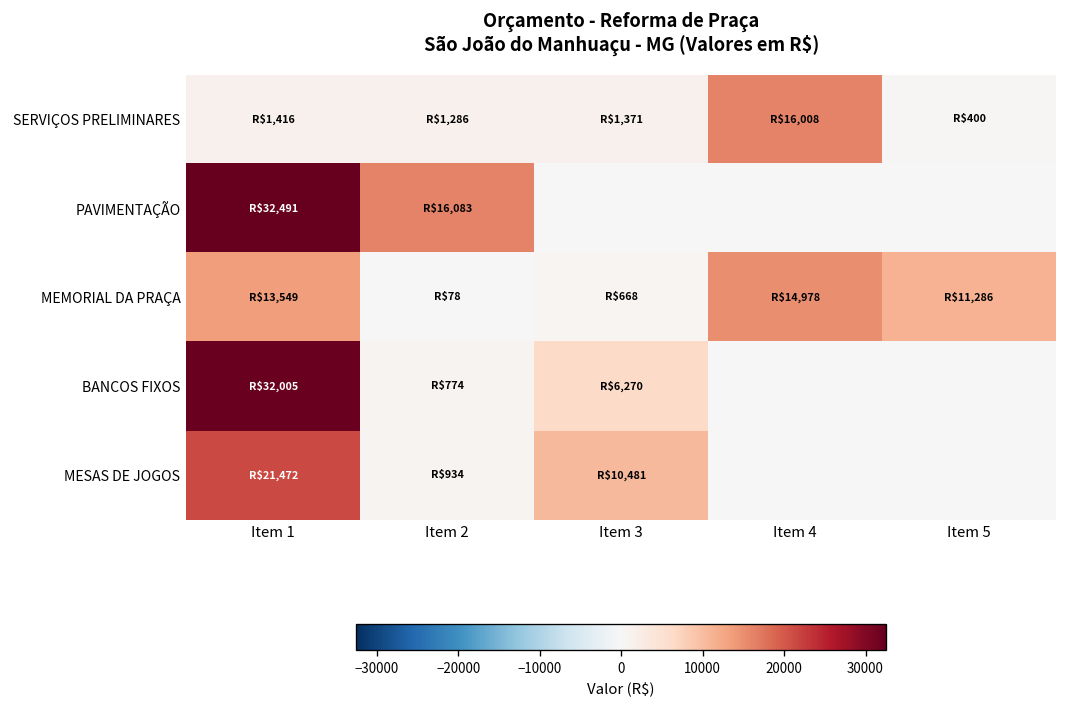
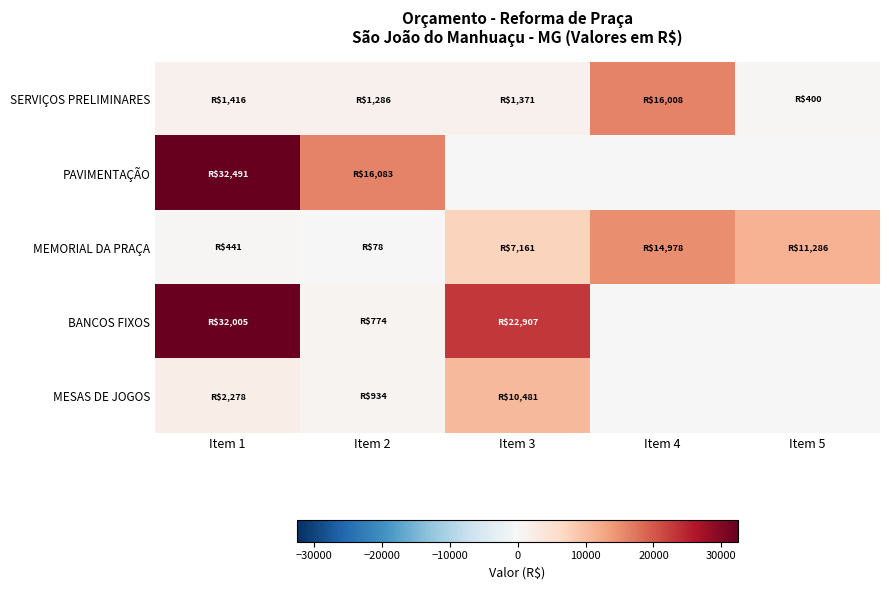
  {
    "SERVIÇOS PRELIMINARES": {
      "Item 1": "$1,416",
      "Item 2": "$1,286",
      "Item 3": "$1,371",
      "Item 4": "$16,008",
      "Item 5": "$400"
    },
    "PAVIMENTAÇÃO": {
      "Item 1": "$32,491",
      "Item 2": "$16,083"
    },
    "MEMORIAL DA PRAÇA": {
-     "Item 1": "$13,549",
+     "Item 1": "$441",
      "Item 2": "$78",
-     "Item 3": "$668",
+     "Item 3": "$7,161",
      "Item 4": "$14,978",
      "Item 5": "$11,286"
    },
    "BANCOS FIXOS": {
      "Item 1": "$32,005",
      "Item 2": "$774",
-     "Item 3": "$6,270"
+     "Item 3": "$22,907"
    },
    "MESAS DE JOGOS": {
-     "Item 1": "$21,472",
+     "Item 1": "$2,278",
      "Item 2": "$934",
      "Item 3": "$10,481"
    }
  }
